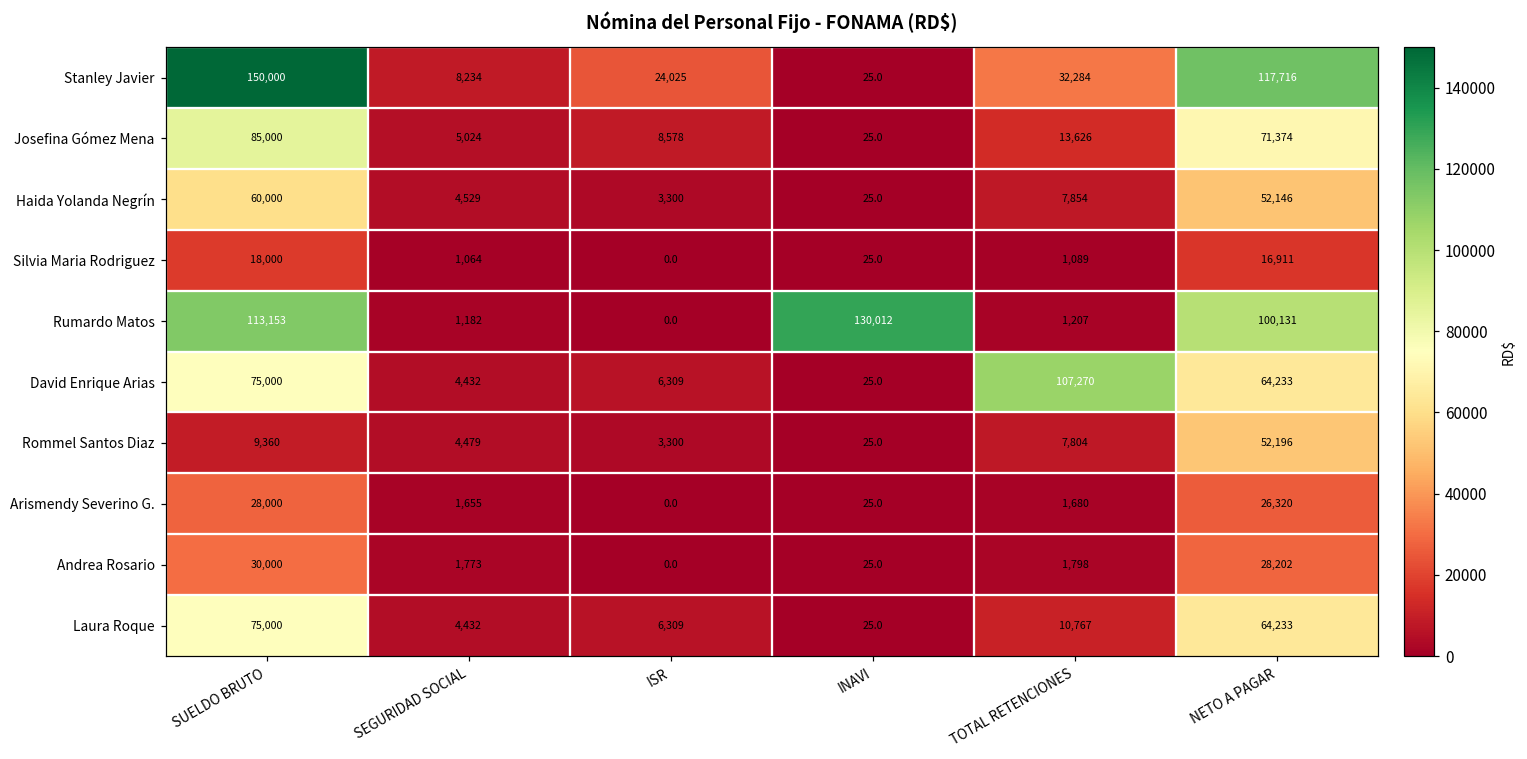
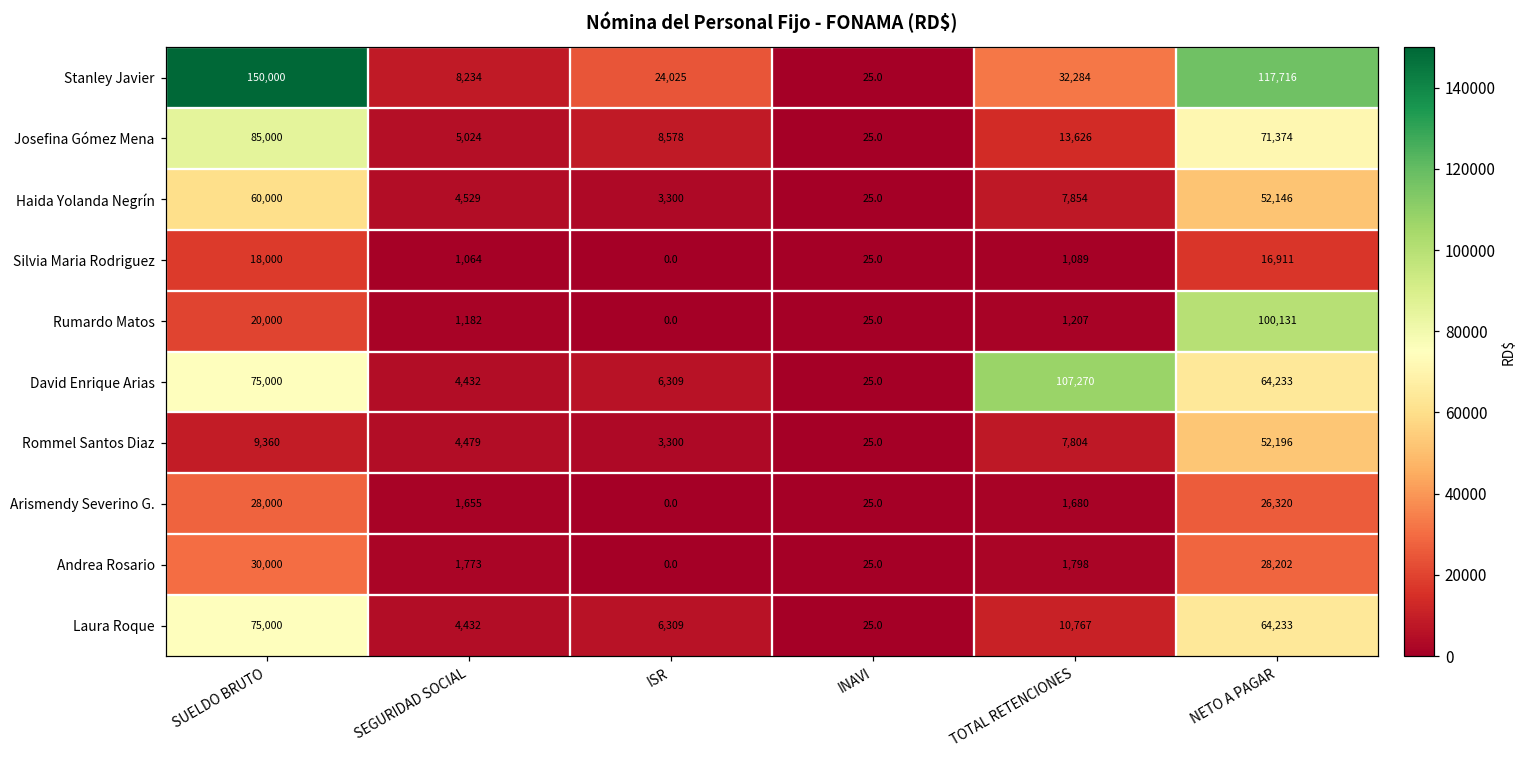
  {
    "Stanley Javier": {
      "SUELDO BRUTO": "150,000",
      "SEGURIDAD SOCIAL": "8,234",
      "ISR": "24,025",
      "INAVI": "25.0",
      "TOTAL RETENCIONES": "32,284",
      "NETO A PAGAR": "117,716"
    },
    "Josefina Gómez Mena": {
      "SUELDO BRUTO": "85,000",
      "SEGURIDAD SOCIAL": "5,024",
      "ISR": "8,578",
      "INAVI": "25.0",
      "TOTAL RETENCIONES": "13,626",
      "NETO A PAGAR": "71,374"
    },
    "Haida Yolanda Negrín": {
      "SUELDO BRUTO": "60,000",
      "SEGURIDAD SOCIAL": "4,529",
      "ISR": "3,300",
      "INAVI": "25.0",
      "TOTAL RETENCIONES": "7,854",
      "NETO A PAGAR": "52,146"
    },
    "Silvia Maria Rodriguez": {
      "SUELDO BRUTO": "18,000",
      "SEGURIDAD SOCIAL": "1,064",
      "ISR": "0.0",
      "INAVI": "25.0",
      "TOTAL RETENCIONES": "1,089",
      "NETO A PAGAR": "16,911"
    },
    "Rumardo Matos": {
-     "SUELDO BRUTO": "113,153",
+     "SUELDO BRUTO": "20,000",
      "SEGURIDAD SOCIAL": "1,182",
      "ISR": "0.0",
-     "INAVI": "130,012",
+     "INAVI": "25.0",
      "TOTAL RETENCIONES": "1,207",
      "NETO A PAGAR": "100,131"
    },
    "David Enrique Arias": {
      "SUELDO BRUTO": "75,000",
      "SEGURIDAD SOCIAL": "4,432",
      "ISR": "6,309",
      "INAVI": "25.0",
      "TOTAL RETENCIONES": "107,270",
      "NETO A PAGAR": "64,233"
    },
    "Rommel Santos Diaz": {
      "SUELDO BRUTO": "9,360",
      "SEGURIDAD SOCIAL": "4,479",
      "ISR": "3,300",
      "INAVI": "25.0",
      "TOTAL RETENCIONES": "7,804",
      "NETO A PAGAR": "52,196"
    },
    "Arismendy Severino G.": {
      "SUELDO BRUTO": "28,000",
      "SEGURIDAD SOCIAL": "1,655",
      "ISR": "0.0",
      "INAVI": "25.0",
      "TOTAL RETENCIONES": "1,680",
      "NETO A PAGAR": "26,320"
    },
    "Andrea Rosario": {
      "SUELDO BRUTO": "30,000",
      "SEGURIDAD SOCIAL": "1,773",
      "ISR": "0.0",
      "INAVI": "25.0",
      "TOTAL RETENCIONES": "1,798",
      "NETO A PAGAR": "28,202"
    },
    "Laura Roque": {
      "SUELDO BRUTO": "75,000",
      "SEGURIDAD SOCIAL": "4,432",
      "ISR": "6,309",
      "INAVI": "25.0",
      "TOTAL RETENCIONES": "10,767",
      "NETO A PAGAR": "64,233"
    }
  }
